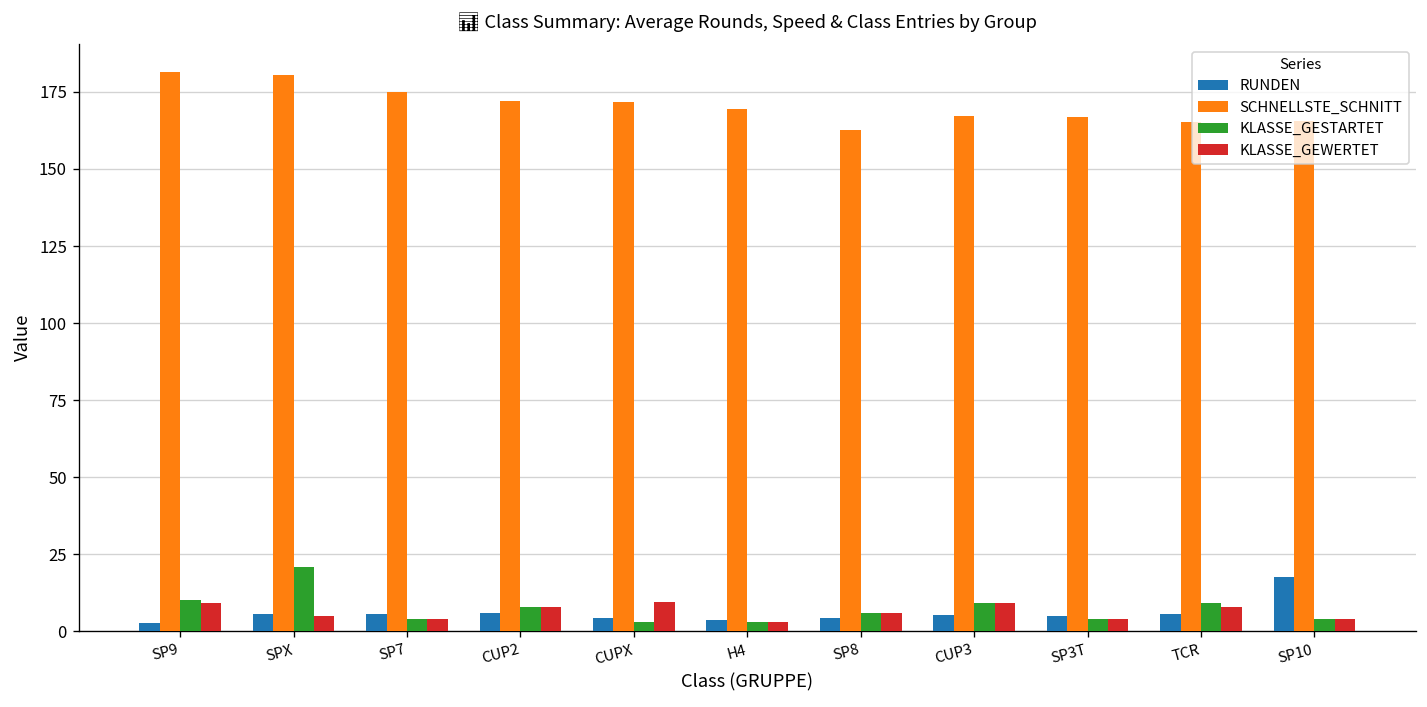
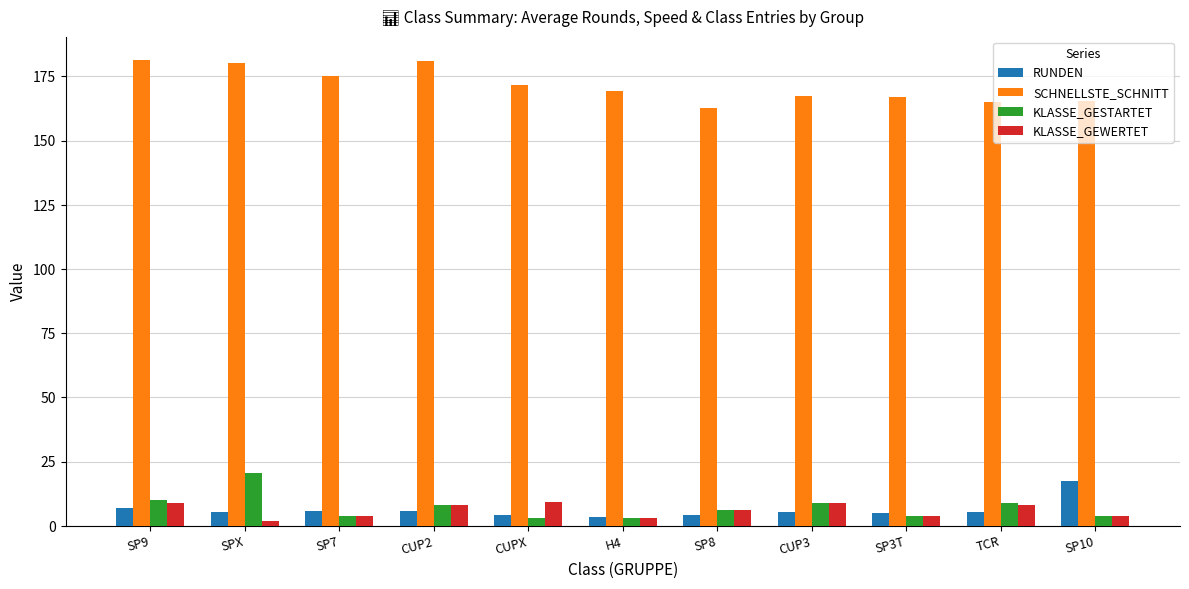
  {
    "RUNDEN": {
-     "SP9": 3,
+     "SP9": 7,
      "SPX": 6,
      "SP7": 6,
      "CUP2": 6,
      "CUPX": 4,
      "H4": 4,
      "SP8": 4,
      "CUP3": 5,
      "SP3T": 5,
      "TCR": 6,
      "SP10": 18
    },
    "SCHNELLSTE_SCHNITT": {
      "SP9": 181,
      "SPX": 180,
      "SP7": 175,
-     "CUP2": 172,
+     "CUP2": 181,
      "CUPX": 172,
      "H4": 170,
      "SP8": 163,
      "CUP3": 167,
      "SP3T": 167,
      "TCR": 165
    },
    "KLASSE_GESTARTET": {
      "SP9": 10,
      "SPX": 21,
      "SP7": 4,
      "CUP2": 8,
      "CUPX": 3,
      "H4": 3,
      "SP8": 6,
      "CUP3": 9,
      "SP3T": 4,
      "TCR": 9,
      "SP10": 4
    },
    "KLASSE_GEWERTET": {
      "SP9": 9,
-     "SPX": 5,
+     "SPX": 2,
      "SP7": 4,
      "CUP2": 8,
      "CUPX": 9,
      "H4": 3,
      "SP8": 6,
      "CUP3": 9,
      "SP3T": 4,
      "TCR": 8,
      "SP10": 4
    }
  }
